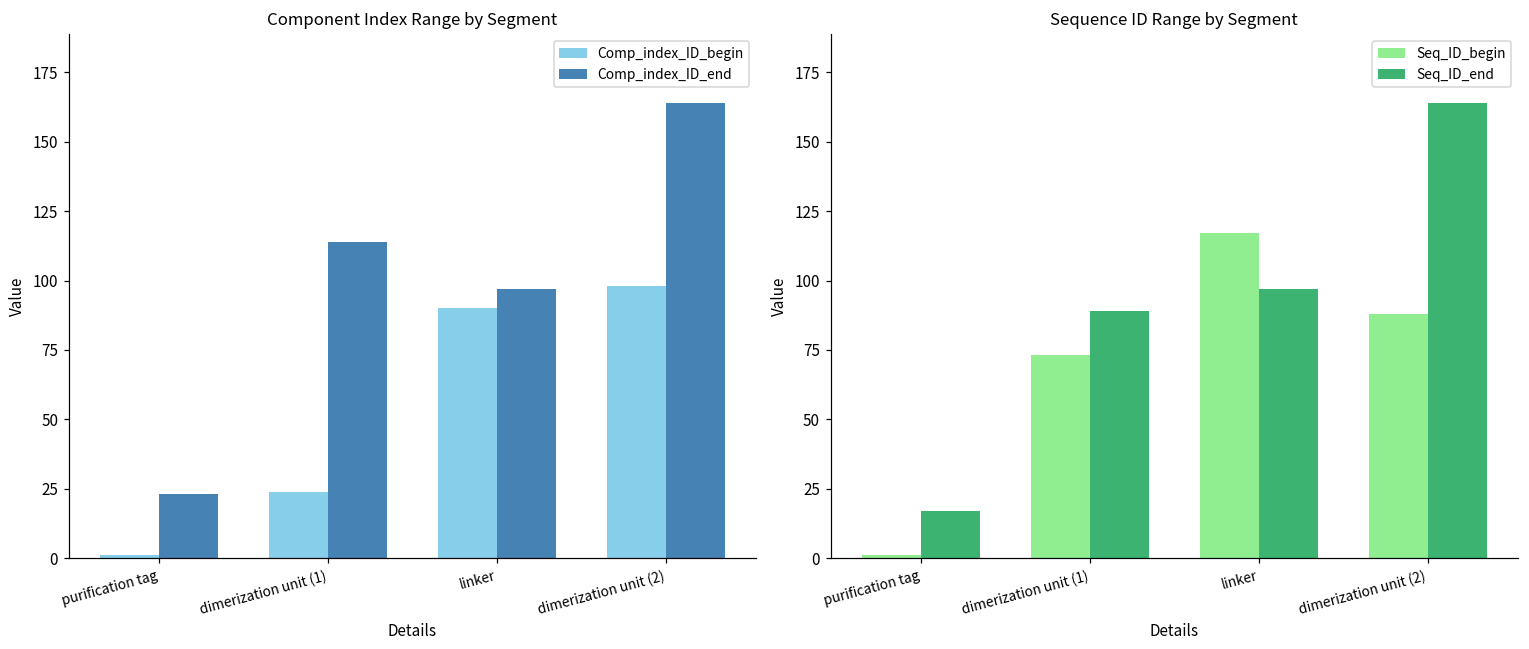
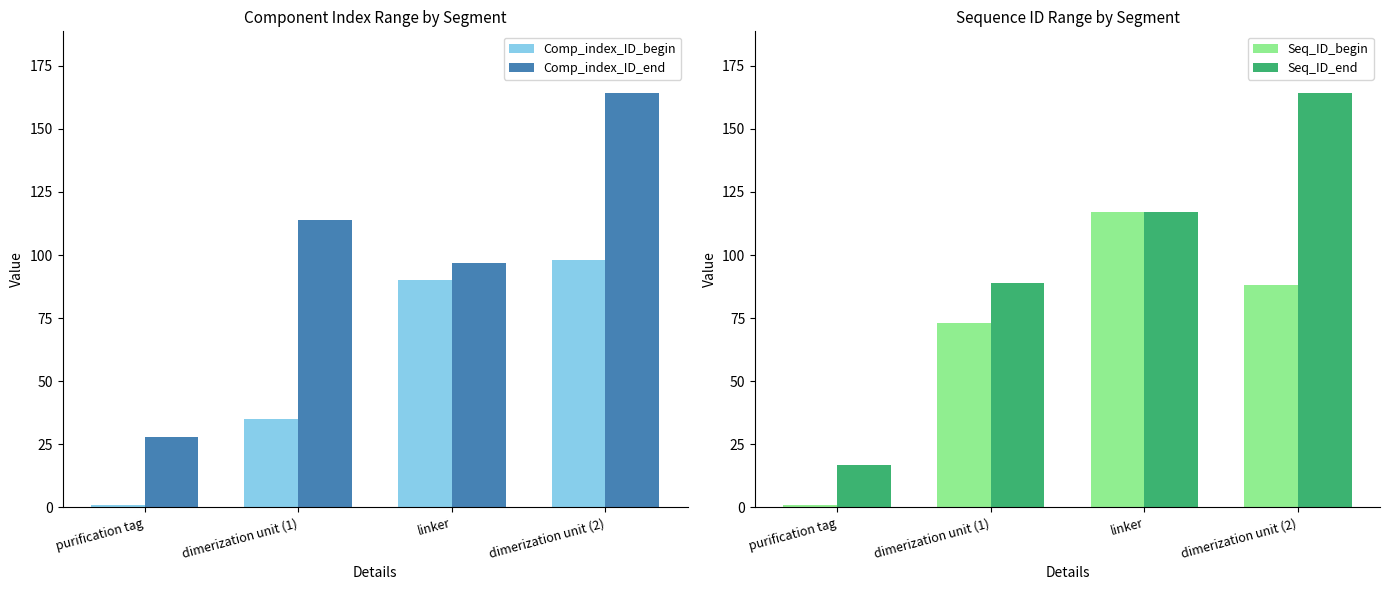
  {
    "Component Index Range by Segment": {
      "Comp_index_ID_begin": {
        "purification tag": 1,
-       "dimerization unit (1)": 24,
+       "dimerization unit (1)": 35,
        "linker": 90,
        "dimerization unit (2)": 98
      },
      "Comp_index_ID_end": {
-       "purification tag": 23,
+       "purification tag": 28,
        "dimerization unit (1)": 114,
        "linker": 97,
        "dimerization unit (2)": 164
      }
    },
    "Sequence ID Range by Segment": {
      "Seq_ID_begin": {
        "purification tag": 1,
        "dimerization unit (1)": 73,
        "linker": 117,
        "dimerization unit (2)": 88
      },
      "Seq_ID_end": {
        "purification tag": 17,
        "dimerization unit (1)": 89,
-       "linker": 97,
+       "linker": 117,
        "dimerization unit (2)": 164
      }
    }
  }
